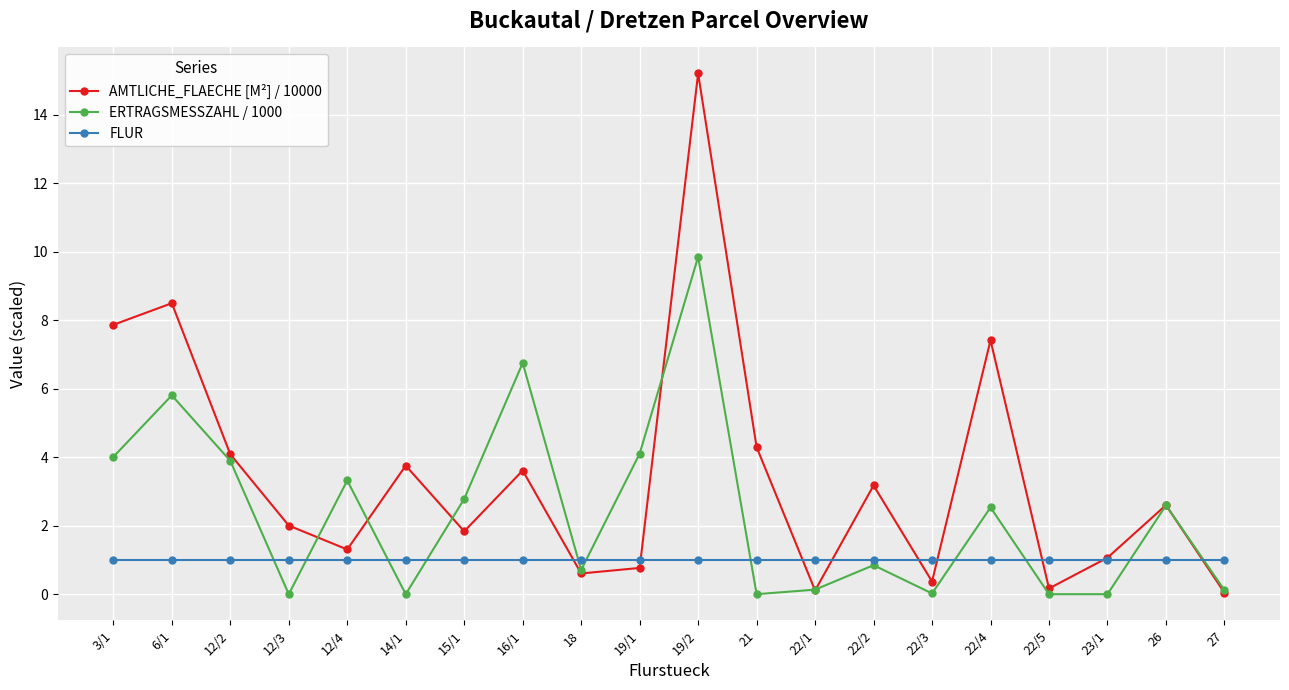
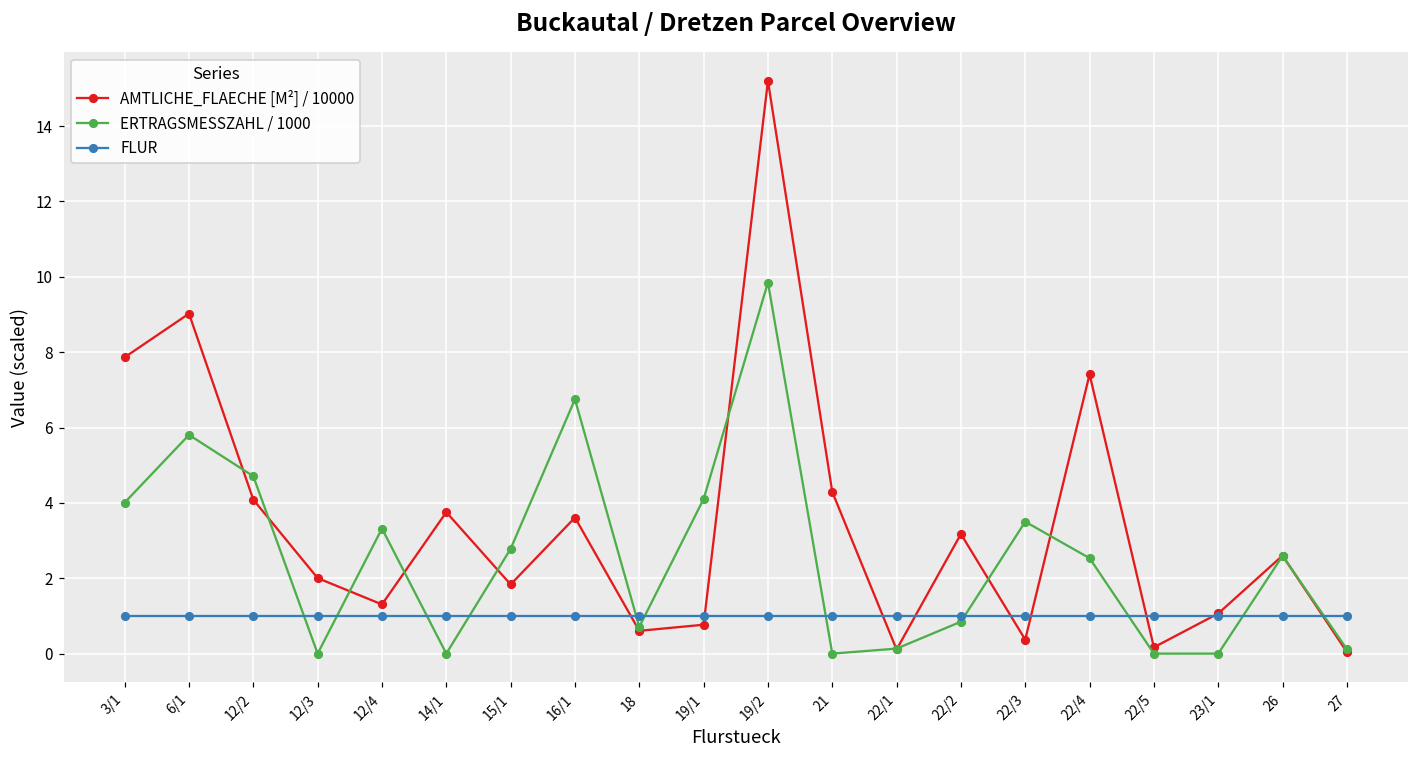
  {
    "AMTLICHE_FLAECHE [M²] / 10000": {
      "3/1": 7.9,
-     "6/1": 8.5,
+     "6/1": 9.0,
      "12/2": 4.1,
      "12/3": 2.0,
      "12/4": 1.3,
      "14/1": 3.8,
      "15/1": 1.8,
      "16/1": 3.6,
      "18": 0.6,
      "19/1": 0.8,
      "19/2": 15.2,
      "21": 4.3,
      "22/2": 3.2,
      "22/3": 0.4,
      "22/4": 7.4,
      "22/5": 0.2
    },
    "ERTRAGSMESSZAHL / 1000": {
      "3/1": 4.0,
      "6/1": 5.8,
-     "12/2": 3.9,
+     "12/2": 4.7,
      "12/3": 0.0,
      "12/4": 3.3,
      "14/1": 0.0,
      "15/1": 2.8,
      "16/1": 6.8,
      "18": 0.7,
      "19/1": 4.1,
      "19/2": 9.8,
      "21": 0.0,
      "22/2": 0.8,
-     "22/3": 0.0,
+     "22/3": 3.5,
      "22/4": 2.5,
      "22/5": 0.0,
      "23/1": 0.0
    },
    "FLUR": {
      "3/1": 1.0,
      "6/1": 1.0,
      "12/2": 1.0,
      "12/3": 1.0,
      "12/4": 1.0,
      "14/1": 1.0,
      "15/1": 1.0,
      "16/1": 1.0,
      "18": 1.0,
      "19/1": 1.0,
      "19/2": 1.0,
      "21": 1.0,
      "22/1": 1.0,
      "22/2": 1.0,
      "22/3": 1.0,
      "22/4": 1.0,
      "22/5": 1.0,
      "26": 1.0,
      "27": 1.0
    }
  }
